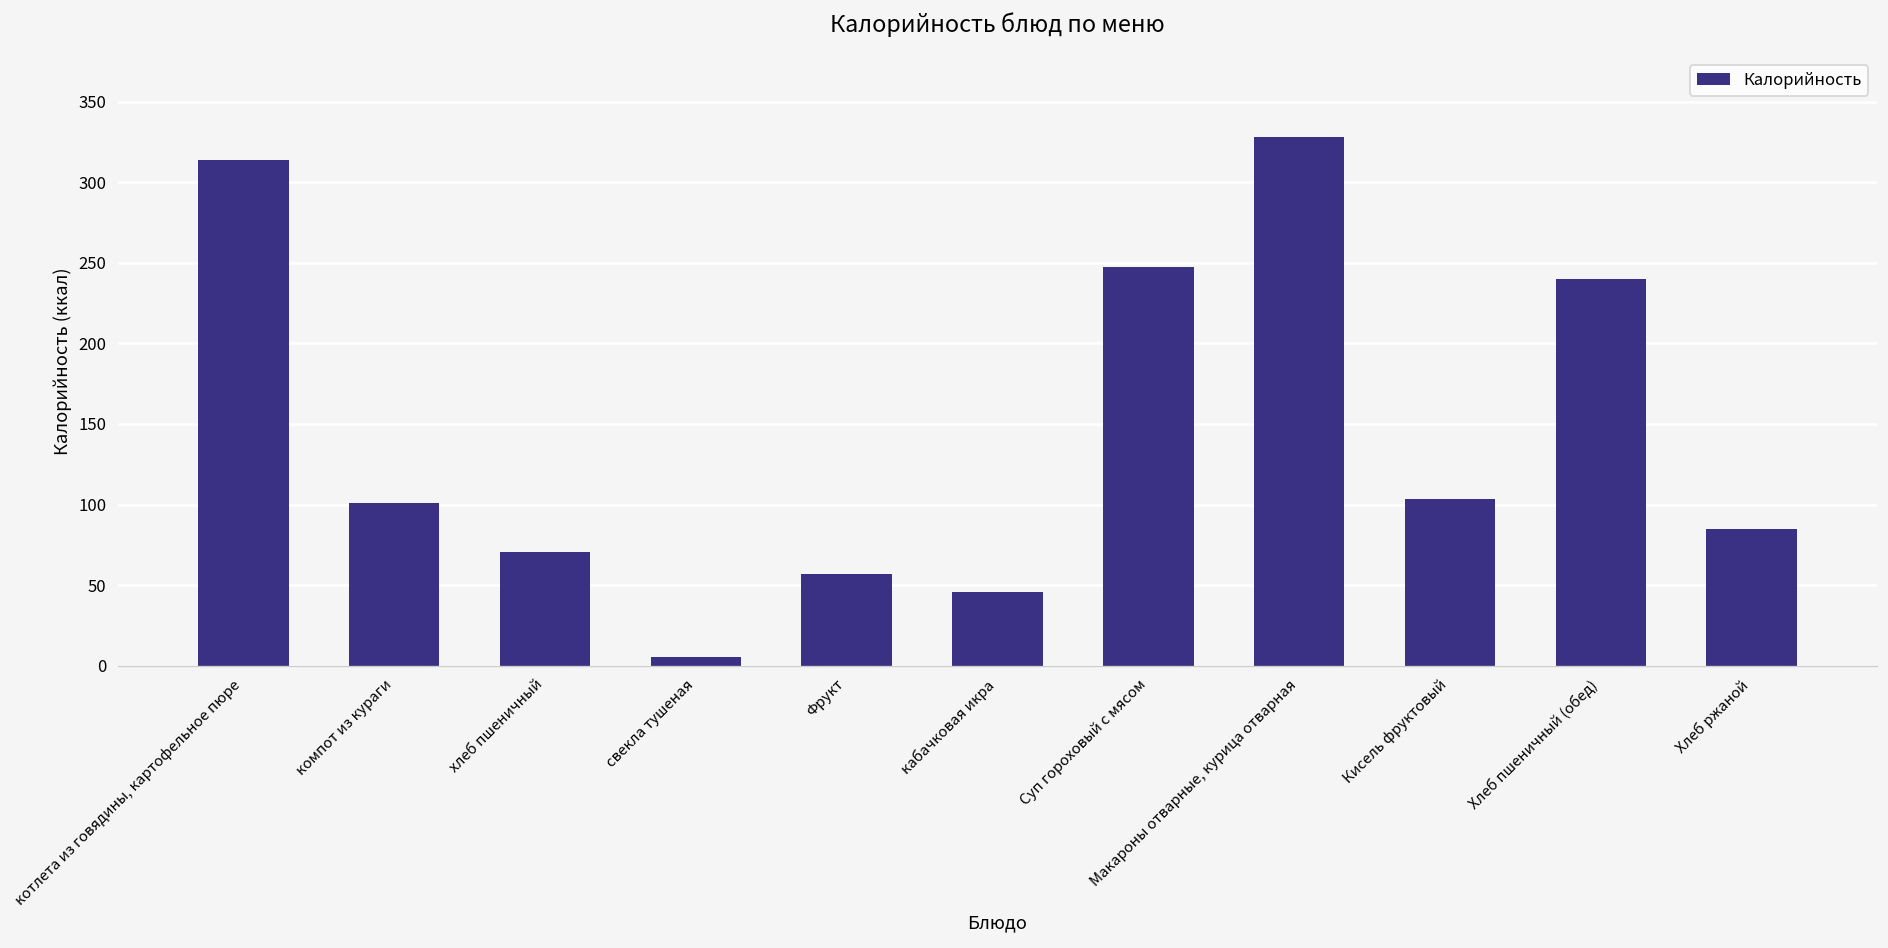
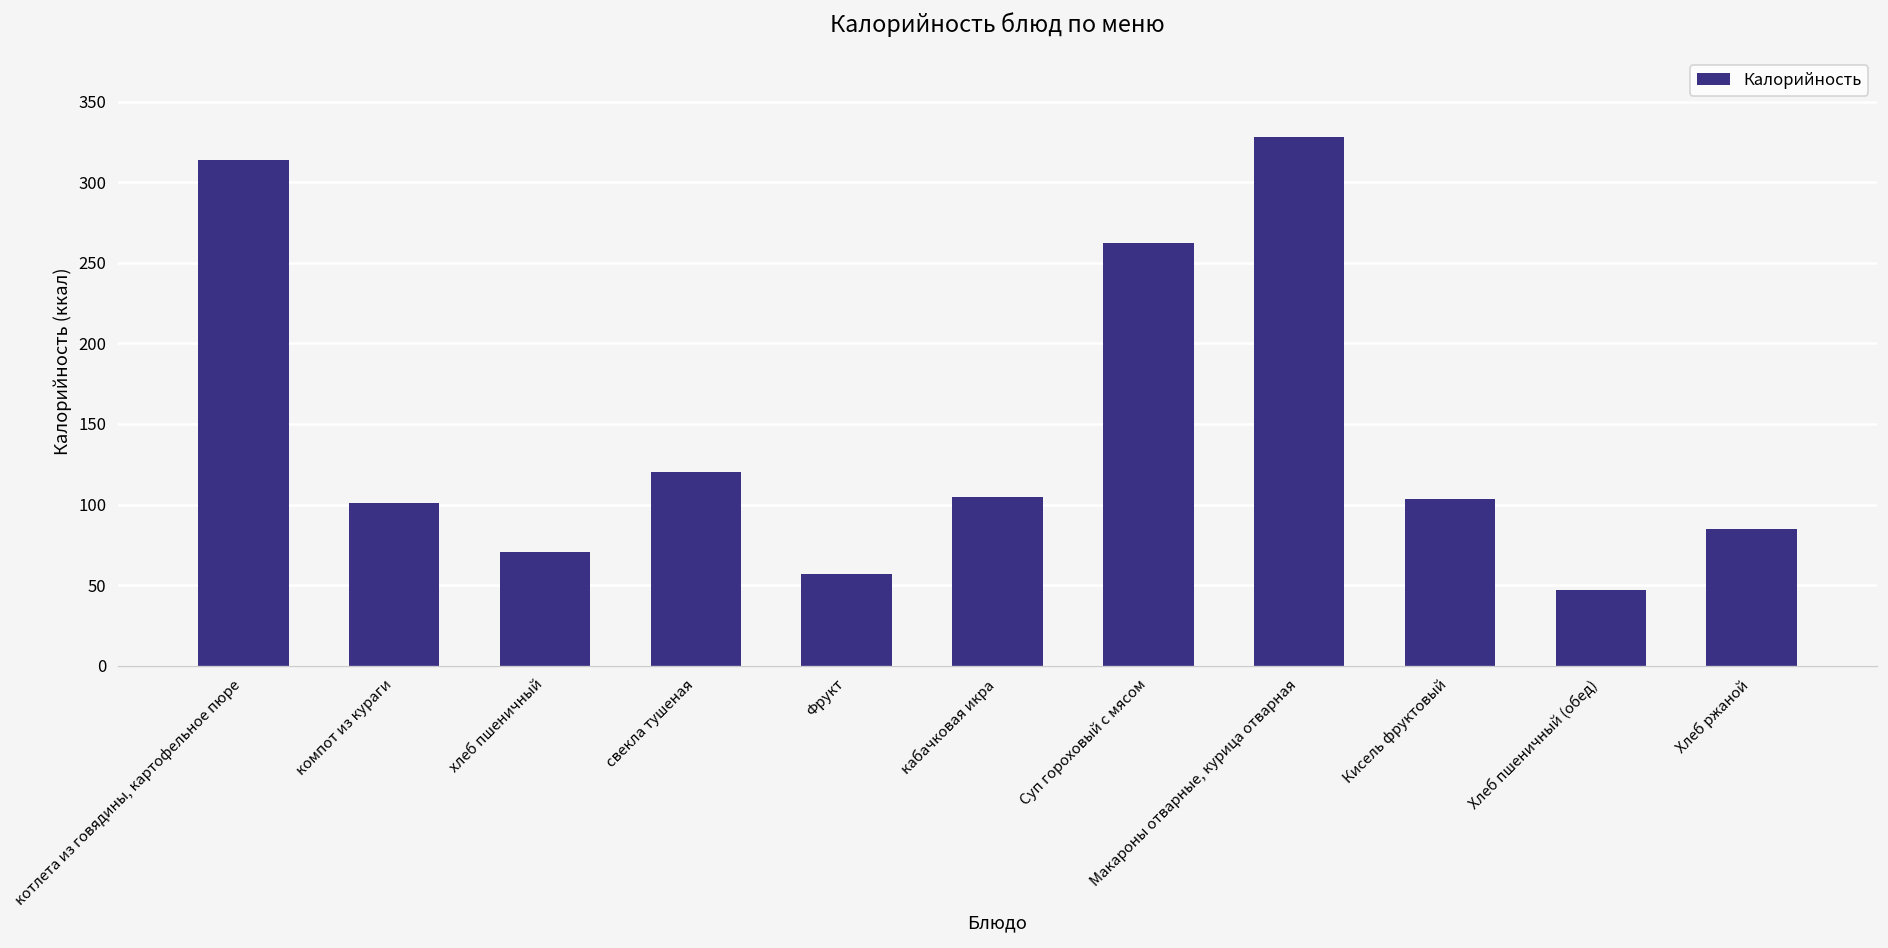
  {
    "котлета из говядины, картофельное пюре": 314,
    "компот из кураги": 101,
    "хлеб пшеничный": 71,
-   "свекла тушеная": 6,
+   "свекла тушеная": 120,
    "Фрукт": 57,
-   "кабачковая икра": 46,
-   "Суп гороховый с мясом": 247,
+   "кабачковая икра": 105,
+   "Суп гороховый с мясом": 262,
    "Макароны отварные, курица отварная": 328,
    "Кисель фруктовый": 104,
-   "Хлеб пшеничный (обед)": 240,
+   "Хлеб пшеничный (обед)": 47,
    "Хлеб ржаной": 85
  }
